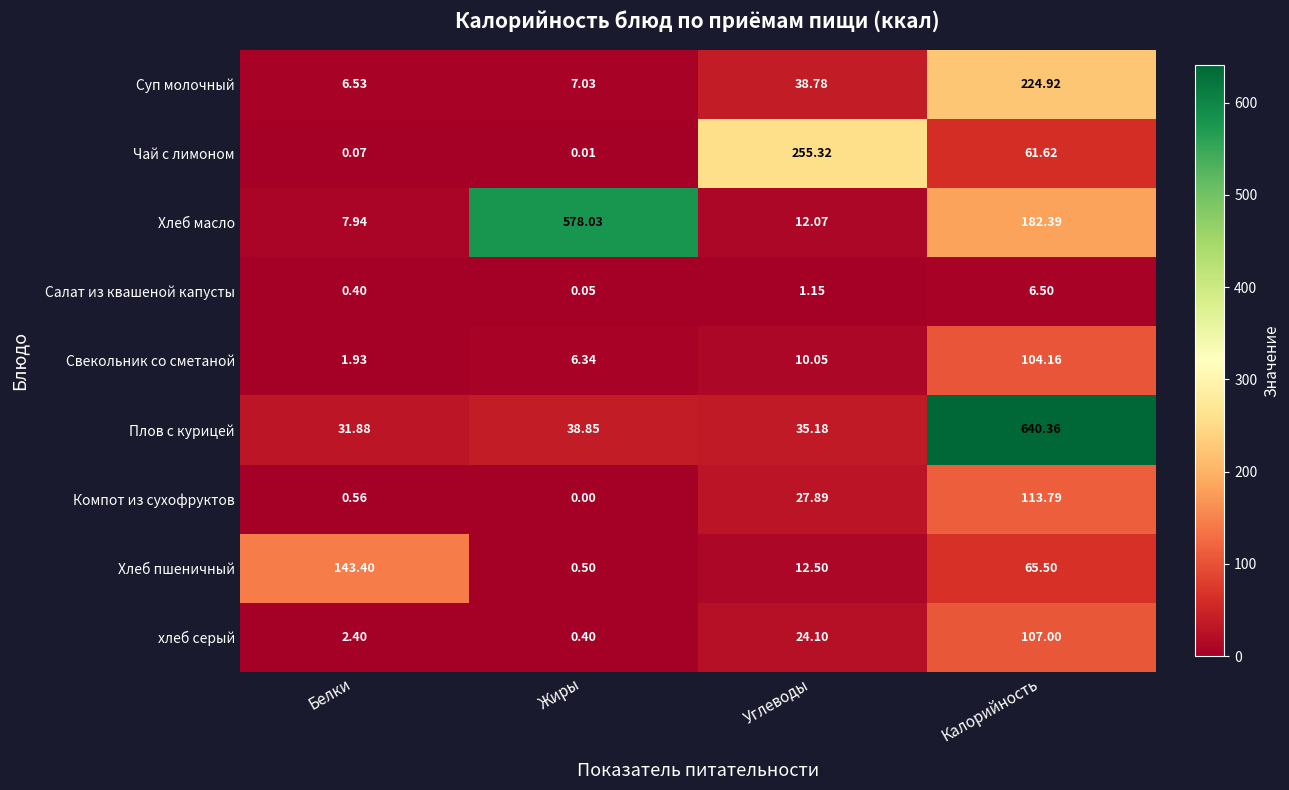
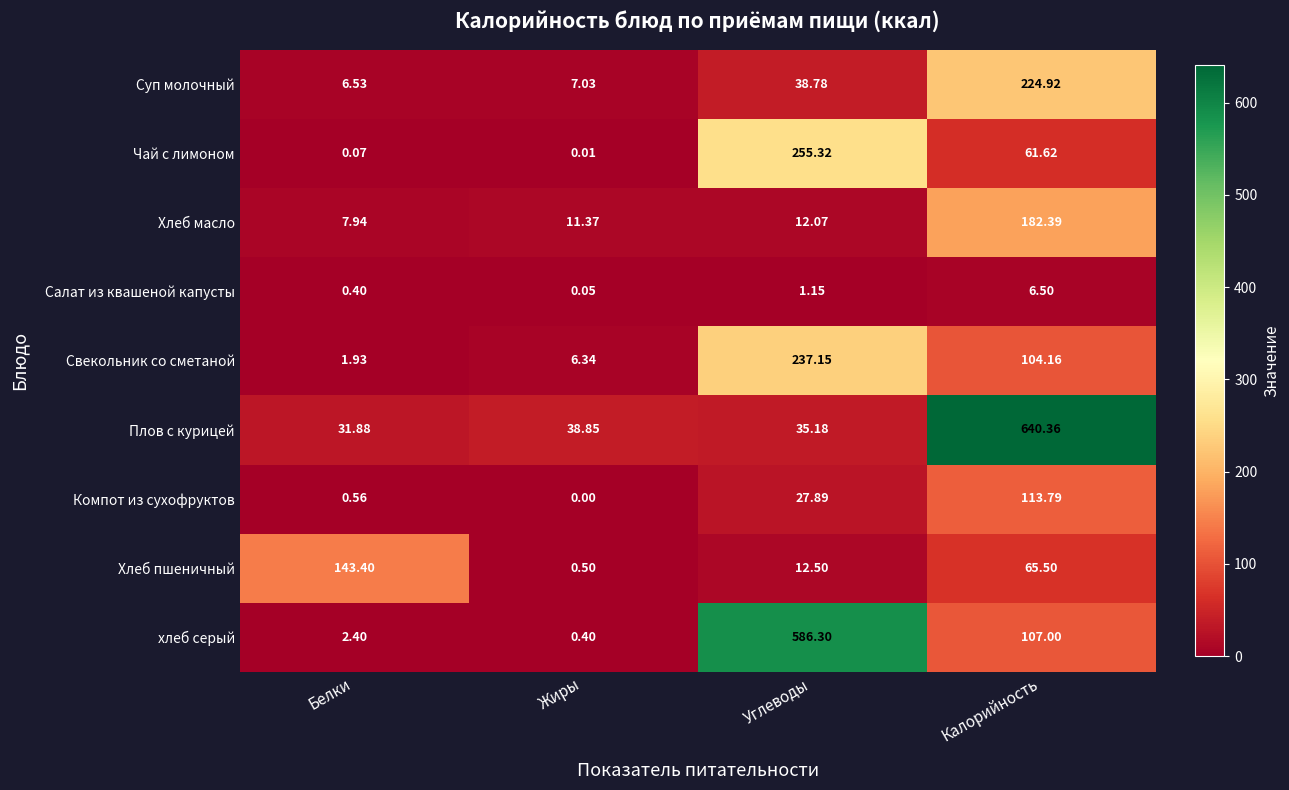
  {
    "Суп молочный": {
      "Белки": 6.53,
      "Жиры": 7.03,
      "Углеводы": 38.78,
      "Калорийность": 224.92
    },
    "Чай с лимоном": {
      "Белки": 0.07,
      "Жиры": 0.01,
      "Углеводы": 255.32,
      "Калорийность": 61.62
    },
    "Хлеб масло": {
      "Белки": 7.94,
-     "Жиры": 578.03,
+     "Жиры": 11.37,
      "Углеводы": 12.07,
      "Калорийность": 182.39
    },
    "Салат из квашеной капусты": {
      "Белки": 0.40,
      "Жиры": 0.05,
      "Углеводы": 1.15,
      "Калорийность": 6.50
    },
    "Свекольник со сметаной": {
      "Белки": 1.93,
      "Жиры": 6.34,
-     "Углеводы": 10.05,
+     "Углеводы": 237.15,
      "Калорийность": 104.16
    },
    "Плов с курицей": {
      "Белки": 31.88,
      "Жиры": 38.85,
      "Углеводы": 35.18,
      "Калорийность": 640.36
    },
    "Компот из сухофруктов": {
      "Белки": 0.56,
      "Жиры": 0.00,
      "Углеводы": 27.89,
      "Калорийность": 113.79
    },
    "Хлеб пшеничный": {
      "Белки": 143.40,
      "Жиры": 0.50,
      "Углеводы": 12.50,
      "Калорийность": 65.50
    },
    "хлеб серый": {
      "Белки": 2.40,
      "Жиры": 0.40,
-     "Углеводы": 24.10,
+     "Углеводы": 586.30,
      "Калорийность": 107.00
    }
  }
